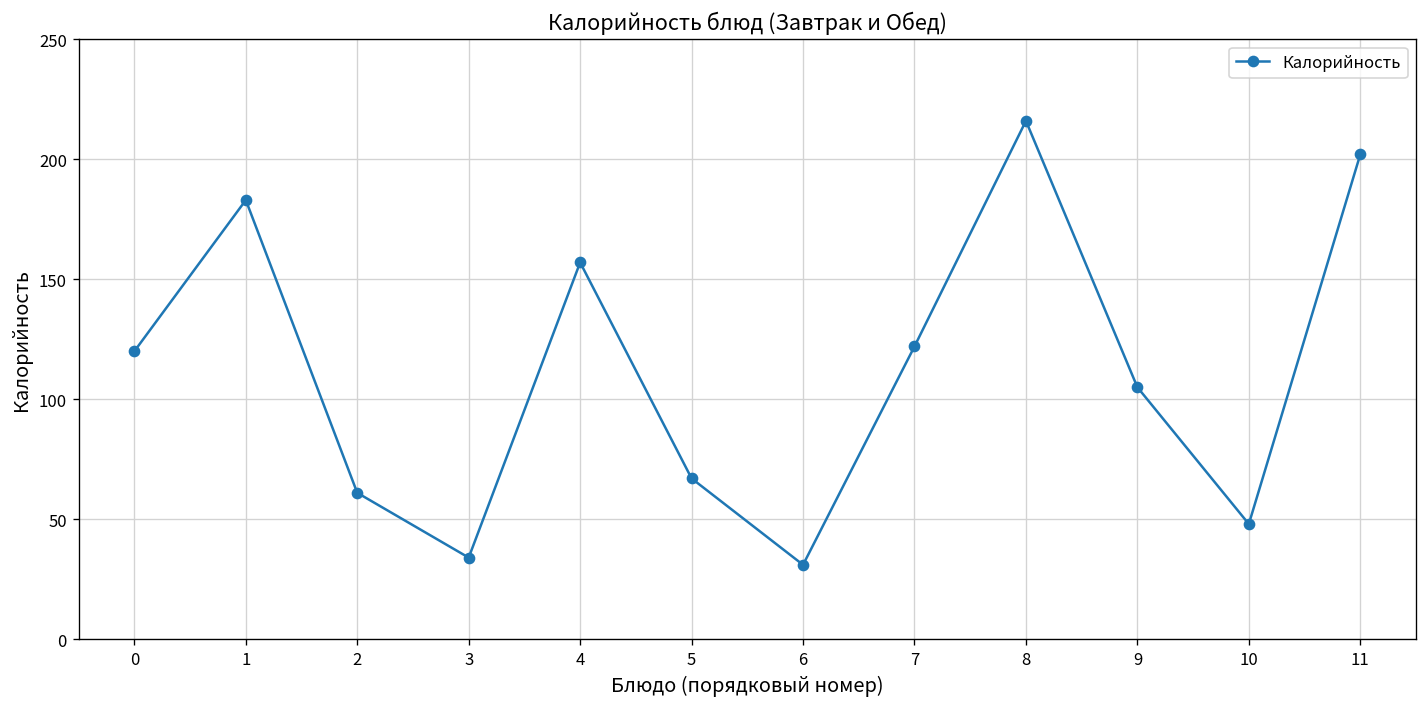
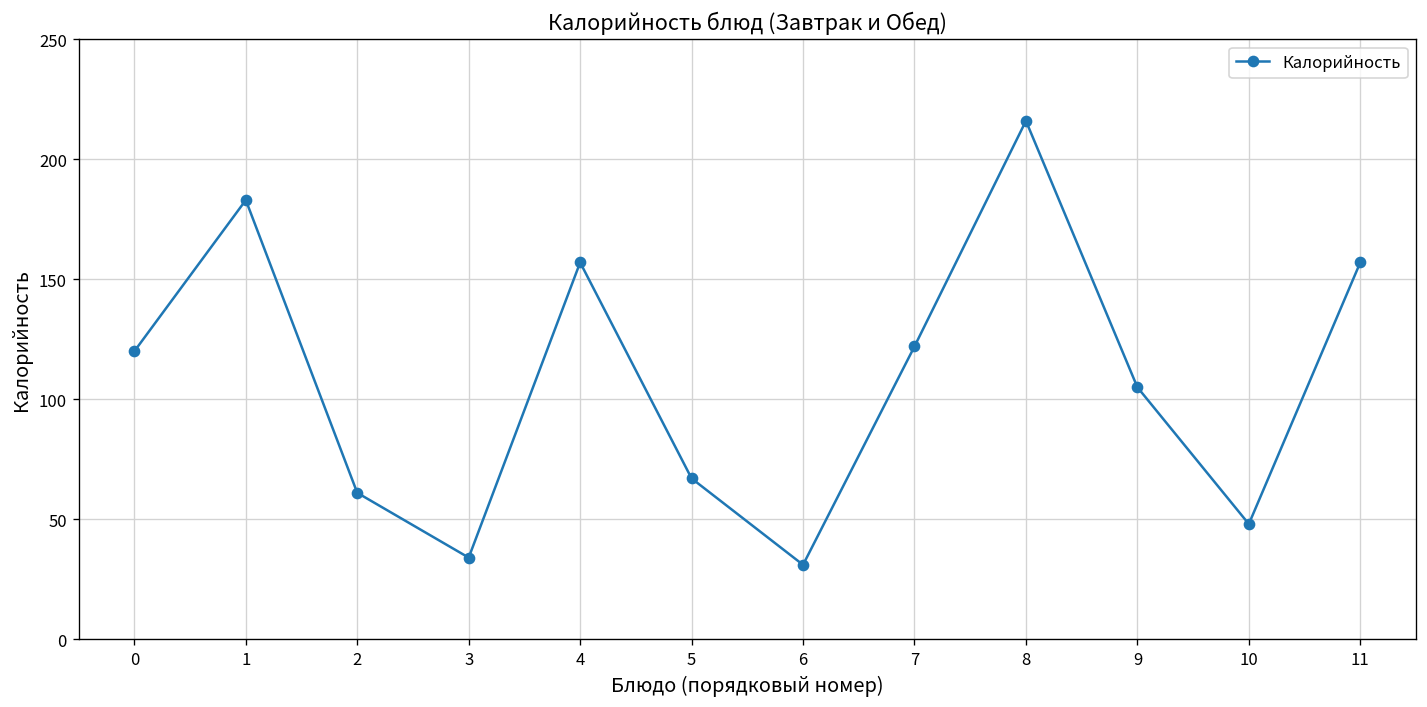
  {
    "0": 120,
    "1": 183,
    "2": 61,
    "3": 34,
    "4": 157,
    "5": 67,
    "6": 31,
    "7": 122,
    "8": 216,
    "9": 105,
    "10": 48,
-   "11": 202
+   "11": 157
  }
